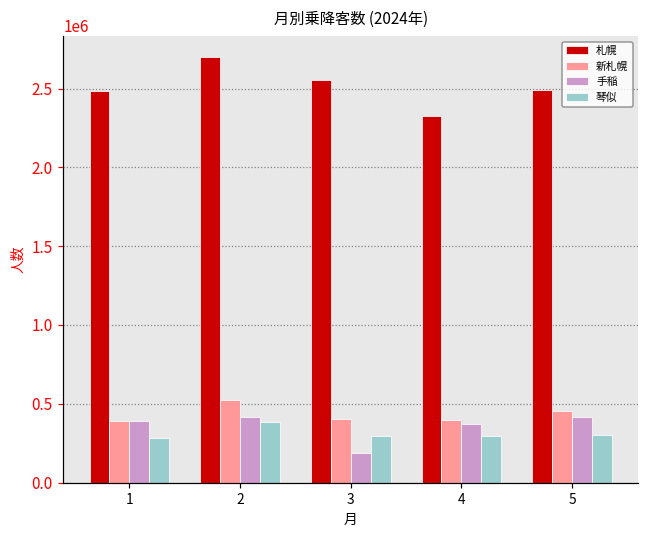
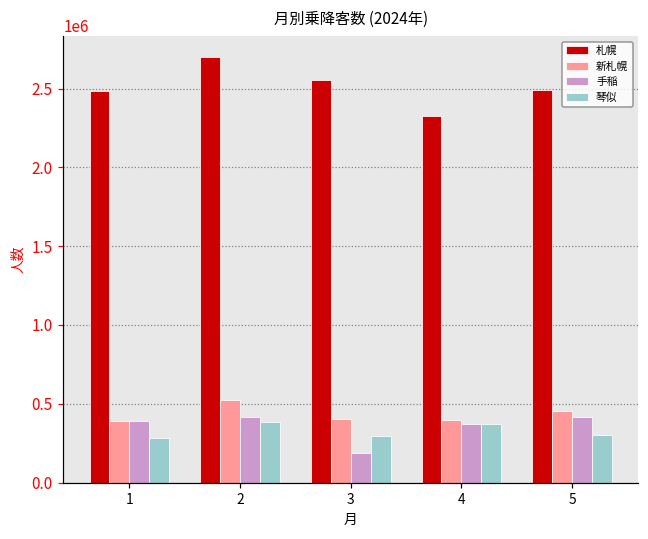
  {
    "札幌": {
      "1": 2480000,
      "2": 2700000,
      "3": 2550000,
      "4": 2330000,
      "5": 2490000
    },
    "新札幌": {
      "1": 390000,
      "2": 530000,
      "3": 400000,
      "4": 400000,
      "5": 460000
    },
    "手稲": {
      "1": 390000,
      "2": 420000,
      "3": 180000,
      "4": 370000,
      "5": 420000
    },
    "琴似": {
      "1": 280000,
      "2": 380000,
      "3": 300000,
-     "4": 300000,
+     "4": 370000,
      "5": 300000
    }
  }
